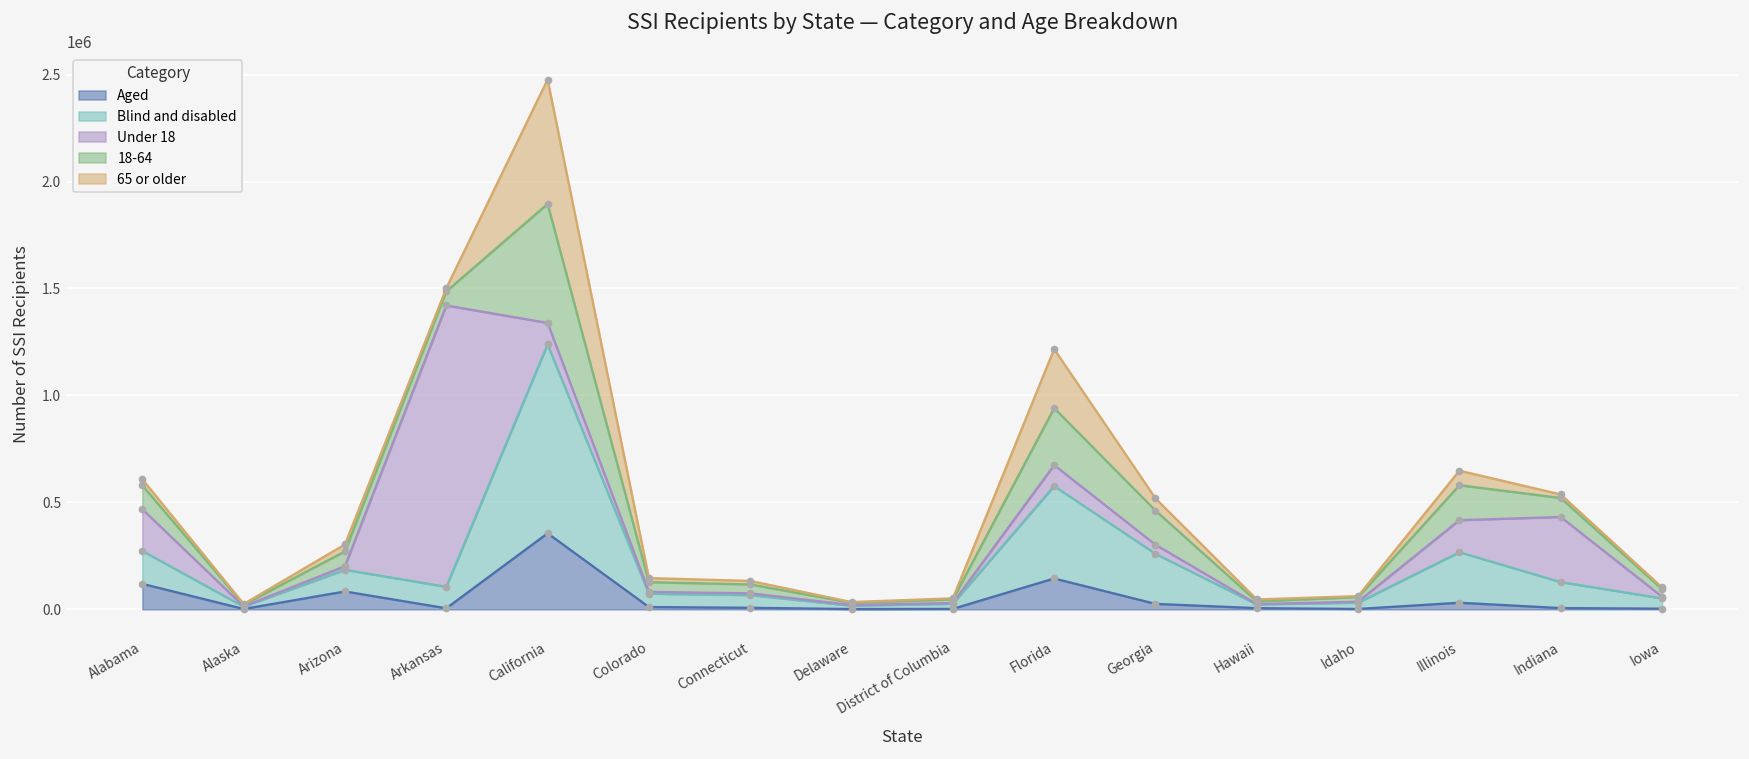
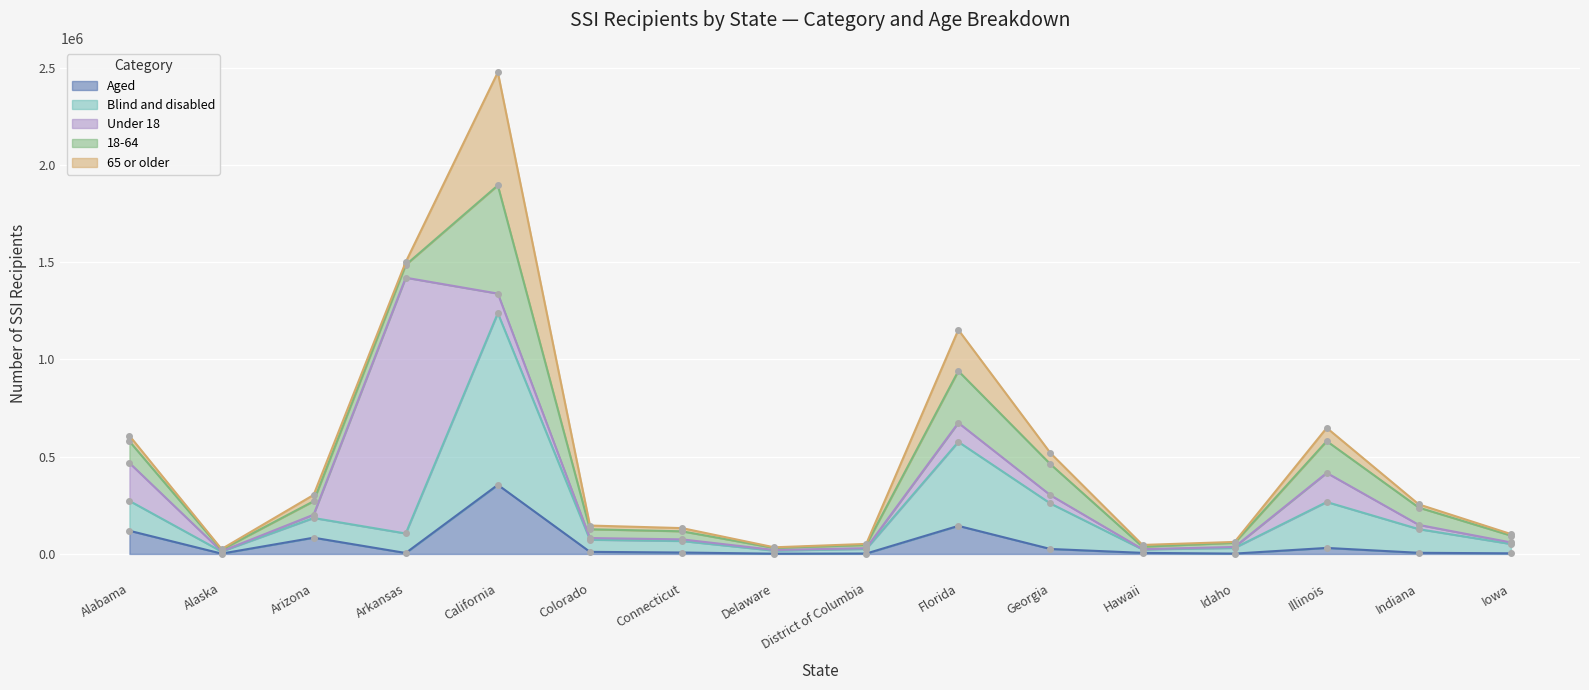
  {
    "Aged": {
      "Alabama": 120000,
      "Arizona": 80000,
      "Arkansas": 0,
      "California": 360000,
      "Colorado": 10000,
      "Connecticut": 10000,
      "Delaware": 0,
      "District of Columbia": 0,
      "Florida": 140000,
      "Georgia": 30000,
      "Hawaii": 10000,
      "Idaho": 0,
      "Illinois": 30000,
      "Indiana": 10000,
      "Iowa": 0
    },
    "Under 18": {
      "Alabama": 200000,
      "Arizona": 20000,
      "Arkansas": 1320000,
      "California": 100000,
      "Florida": 100000,
      "Georgia": 40000,
      "Illinois": 150000,
-     "Indiana": 300000
+     "Indiana": 20000
    },
    "65 or older": {
      "Alabama": 30000,
      "Arizona": 30000,
      "Arkansas": 10000,
      "California": 580000,
      "Colorado": 20000,
      "Connecticut": 20000,
-     "Florida": 280000,
+     "Florida": 210000,
      "Georgia": 60000,
      "Illinois": 70000,
      "Indiana": 20000
    }
  }
